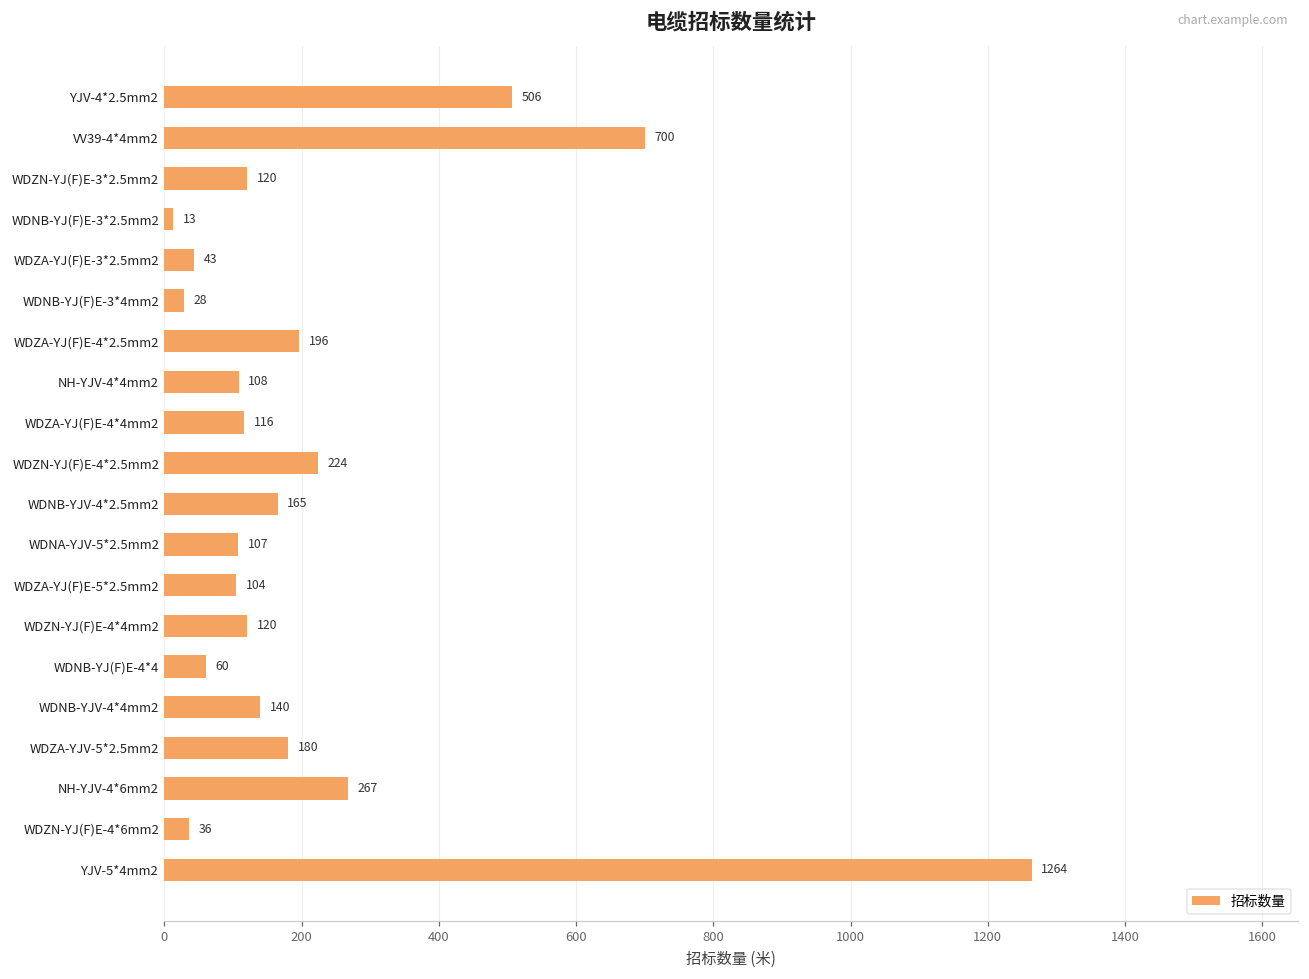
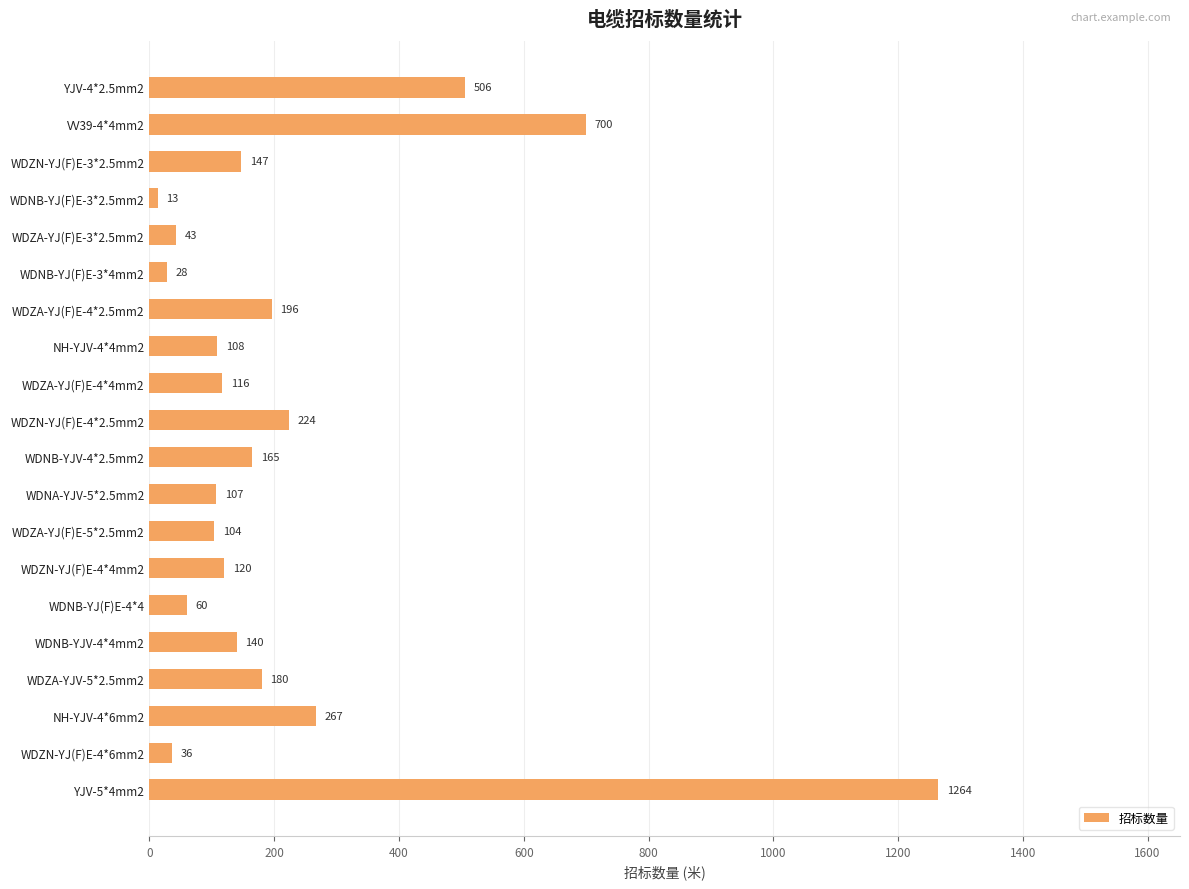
  {
    "YJV-4*2.5mm2": 506,
    "VV39-4*4mm2": 700,
-   "WDZN-YJ(F)E-3*2.5mm2": 120,
+   "WDZN-YJ(F)E-3*2.5mm2": 147,
    "WDNB-YJ(F)E-3*2.5mm2": 13,
    "WDZA-YJ(F)E-3*2.5mm2": 43,
    "WDNB-YJ(F)E-3*4mm2": 28,
    "WDZA-YJ(F)E-4*2.5mm2": 196,
    "NH-YJV-4*4mm2": 108,
    "WDZA-YJ(F)E-4*4mm2": 116,
    "WDZN-YJ(F)E-4*2.5mm2": 224,
    "WDNB-YJV-4*2.5mm2": 165,
    "WDNA-YJV-5*2.5mm2": 107,
    "WDZA-YJ(F)E-5*2.5mm2": 104,
    "WDZN-YJ(F)E-4*4mm2": 120,
    "WDNB-YJ(F)E-4*4": 60,
    "WDNB-YJV-4*4mm2": 140,
    "WDZA-YJV-5*2.5mm2": 180,
    "NH-YJV-4*6mm2": 267,
    "WDZN-YJ(F)E-4*6mm2": 36,
    "YJV-5*4mm2": 1264
  }
